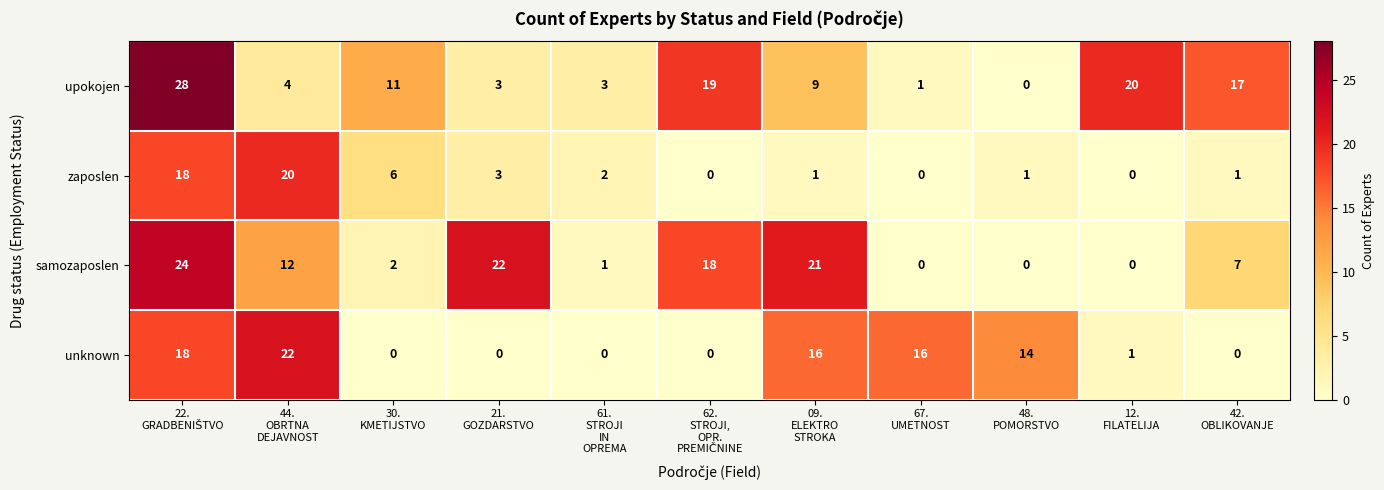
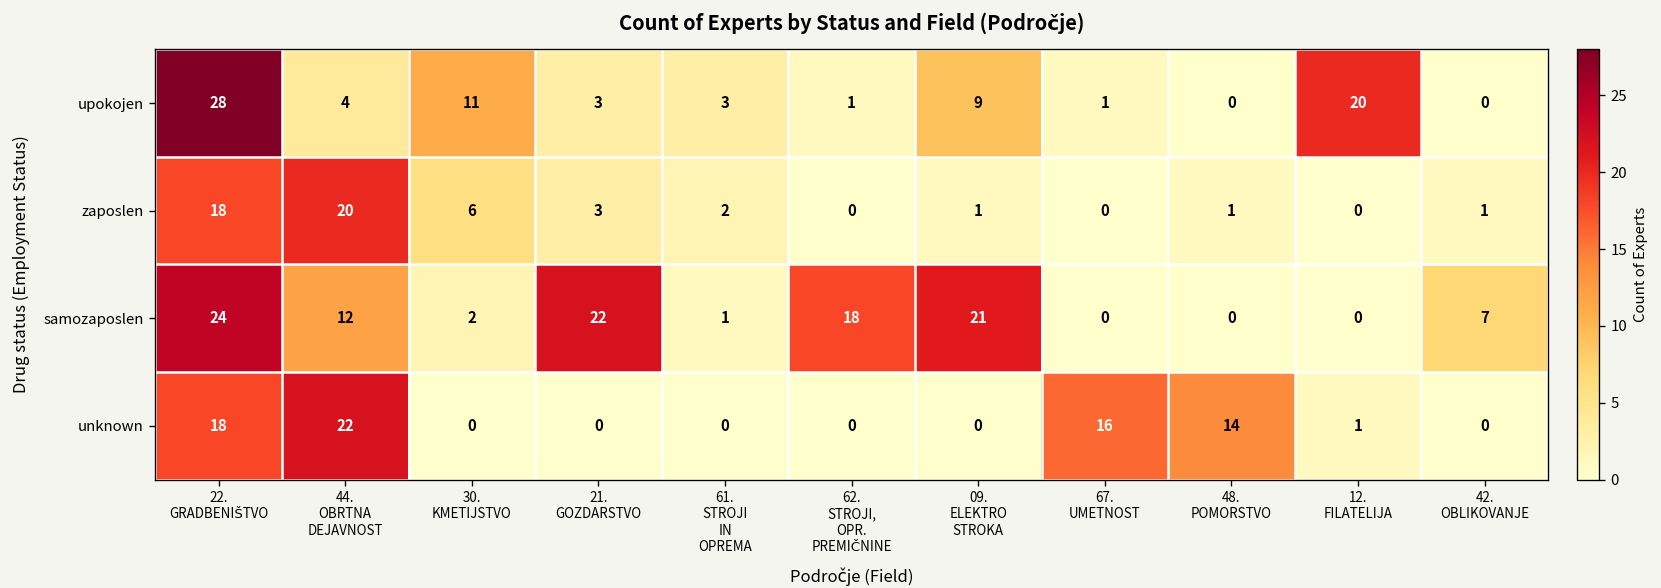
  {
    "upokojen": {
      "22. GRADBENIŠTVO": 28,
      "44. OBRTNA DEJAVNOST": 4,
      "30. KMETIJSTVO": 11,
      "21. GOZDARSTVO": 3,
      "61. STROJI IN OPREMA": 3,
-     "62. STROJI, OPR. PREMIČNINE": 19,
+     "62. STROJI, OPR. PREMIČNINE": 1,
      "09. ELEKTRO STROKA": 9,
      "67. UMETNOST": 1,
      "48. POMORSTVO": 0,
      "12. FILATELIJA": 20,
-     "42. OBLIKOVANJE": 17
+     "42. OBLIKOVANJE": 0
    },
    "zaposlen": {
      "22. GRADBENIŠTVO": 18,
      "44. OBRTNA DEJAVNOST": 20,
      "30. KMETIJSTVO": 6,
      "21. GOZDARSTVO": 3,
      "61. STROJI IN OPREMA": 2,
      "62. STROJI, OPR. PREMIČNINE": 0,
      "09. ELEKTRO STROKA": 1,
      "67. UMETNOST": 0,
      "48. POMORSTVO": 1,
      "12. FILATELIJA": 0,
      "42. OBLIKOVANJE": 1
    },
    "samozaposlen": {
      "22. GRADBENIŠTVO": 24,
      "44. OBRTNA DEJAVNOST": 12,
      "30. KMETIJSTVO": 2,
      "21. GOZDARSTVO": 22,
      "61. STROJI IN OPREMA": 1,
      "62. STROJI, OPR. PREMIČNINE": 18,
      "09. ELEKTRO STROKA": 21,
      "67. UMETNOST": 0,
      "48. POMORSTVO": 0,
      "12. FILATELIJA": 0,
      "42. OBLIKOVANJE": 7
    },
    "unknown": {
      "22. GRADBENIŠTVO": 18,
      "44. OBRTNA DEJAVNOST": 22,
      "30. KMETIJSTVO": 0,
      "21. GOZDARSTVO": 0,
      "61. STROJI IN OPREMA": 0,
      "62. STROJI, OPR. PREMIČNINE": 0,
-     "09. ELEKTRO STROKA": 16,
+     "09. ELEKTRO STROKA": 0,
      "67. UMETNOST": 16,
      "48. POMORSTVO": 14,
      "12. FILATELIJA": 1,
      "42. OBLIKOVANJE": 0
    }
  }
